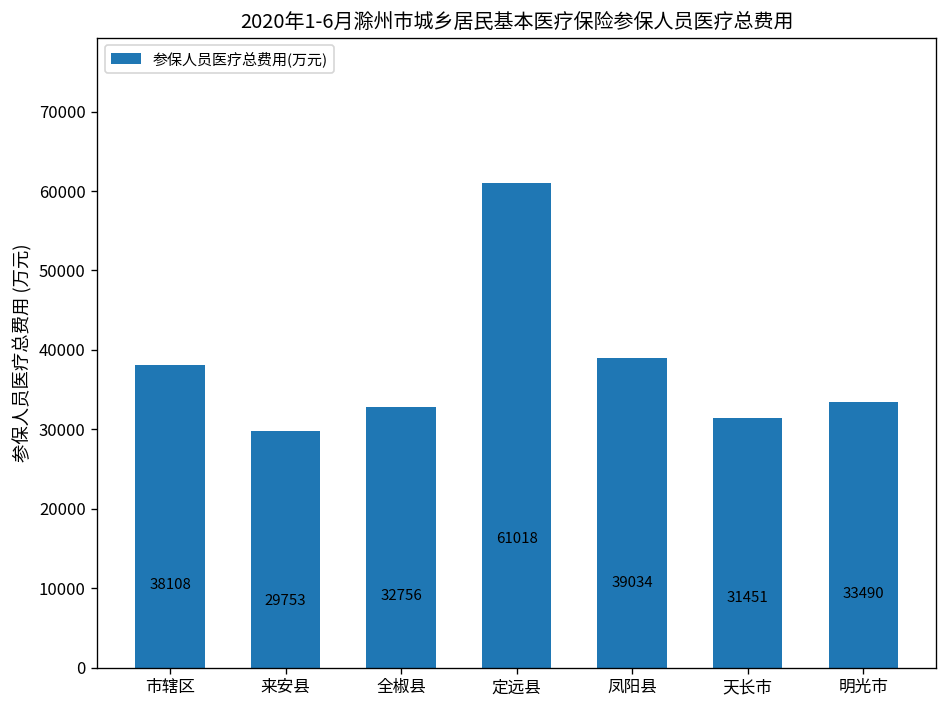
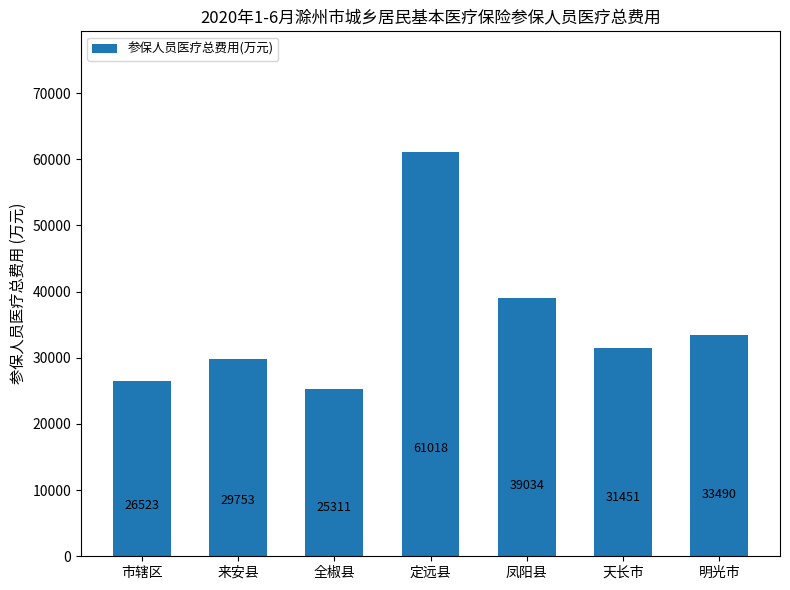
  {
-   "市辖区": 38108,
+   "市辖区": 26523,
    "来安县": 29753,
-   "全椒县": 32756,
+   "全椒县": 25311,
    "定远县": 61018,
    "凤阳县": 39034,
    "天长市": 31451,
    "明光市": 33490
  }
